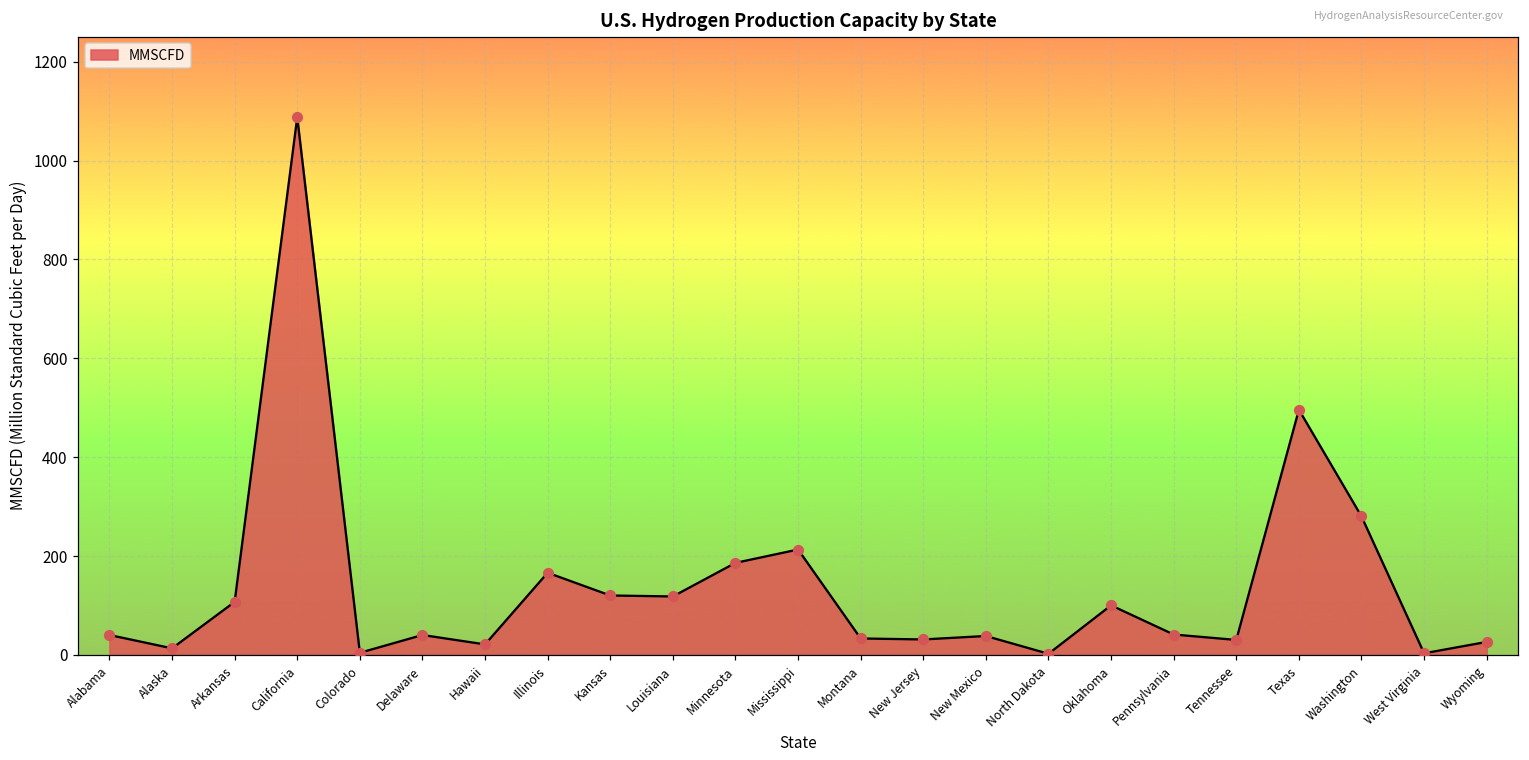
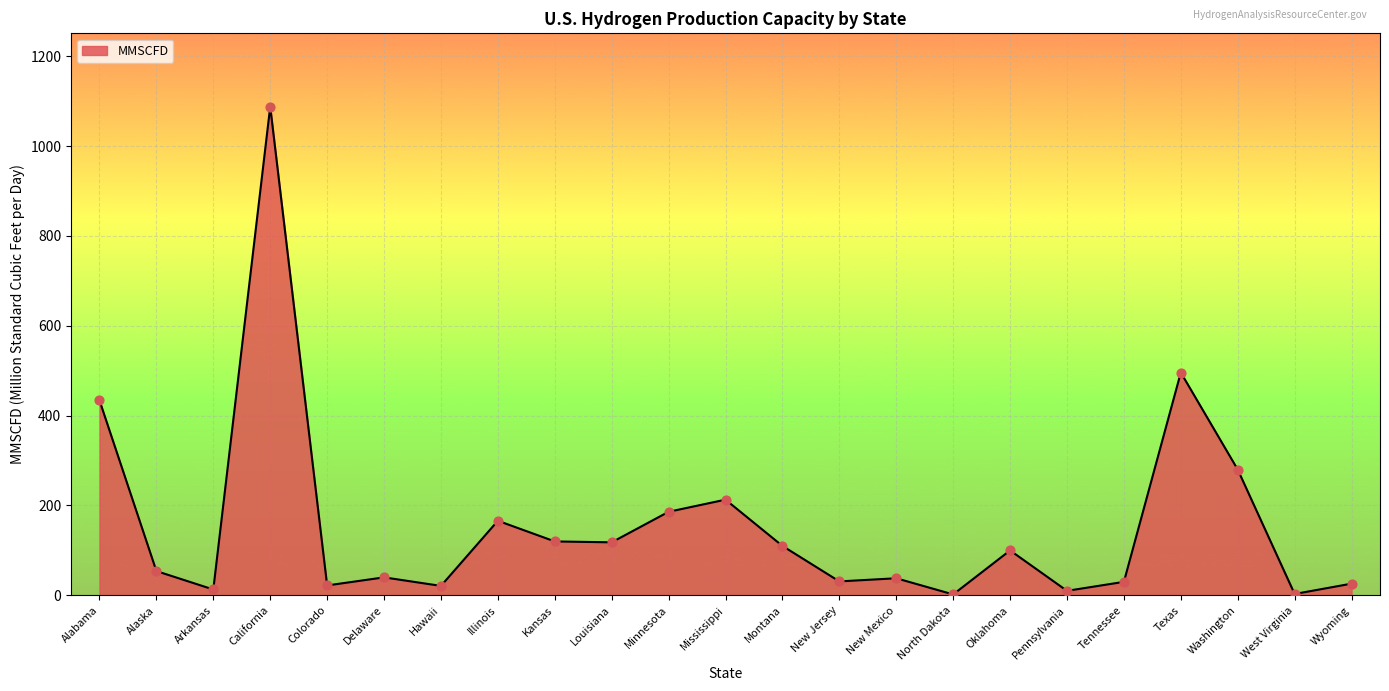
  {
-   "Alabama": 40,
-   "Alaska": 10,
-   "Arkansas": 110,
+   "Alabama": 430,
+   "Alaska": 50,
+   "Arkansas": 10,
    "California": 1090,
-   "Colorado": 0,
+   "Colorado": 20,
    "Delaware": 40,
    "Hawaii": 20,
    "Illinois": 170,
    "Kansas": 120,
    "Louisiana": 120,
    "Minnesota": 190,
    "Mississippi": 210,
-   "Montana": 30,
+   "Montana": 110,
    "New Jersey": 30,
    "New Mexico": 40,
    "North Dakota": 0,
    "Oklahoma": 100,
-   "Pennsylvania": 40,
+   "Pennsylvania": 10,
    "Tennessee": 30,
    "Texas": 500,
    "Washington": 280,
    "West Virginia": 0,
    "Wyoming": 30
  }
